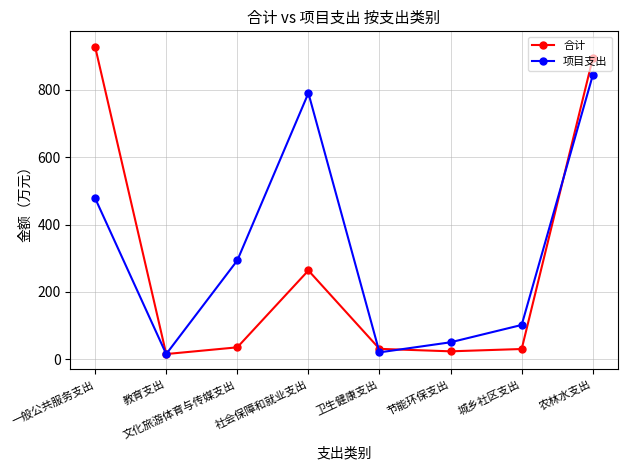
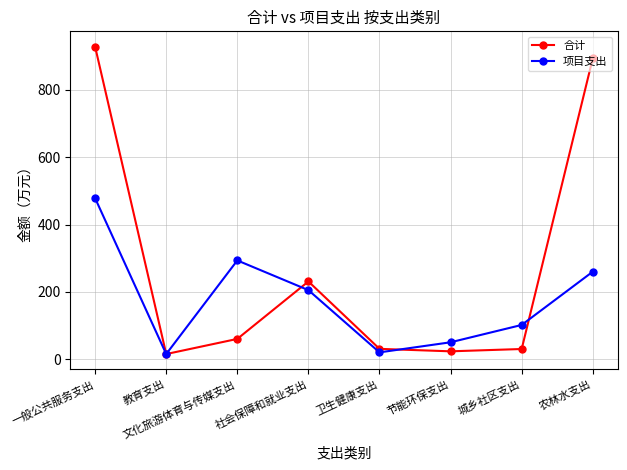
  {
    "合计": {
      "一般公共服务支出": 930,
-     "文化旅游体育与传媒支出": 40,
-     "社会保障和就业支出": 260,
+     "文化旅游体育与传媒支出": 60,
+     "社会保障和就业支出": 230,
      "卫生健康支出": 30,
      "节能环保支出": 20,
      "城乡社区支出": 30
    },
    "项目支出": {
      "一般公共服务支出": 480,
      "文化旅游体育与传媒支出": 290,
-     "社会保障和就业支出": 790,
+     "社会保障和就业支出": 210,
      "卫生健康支出": 20,
      "节能环保支出": 50,
      "城乡社区支出": 100,
-     "农林水支出": 840
+     "农林水支出": 260
    }
  }
